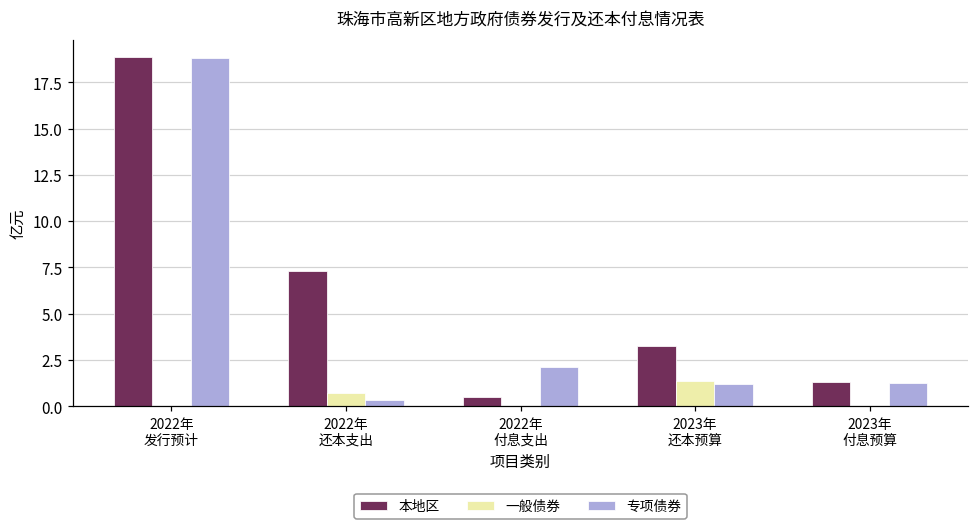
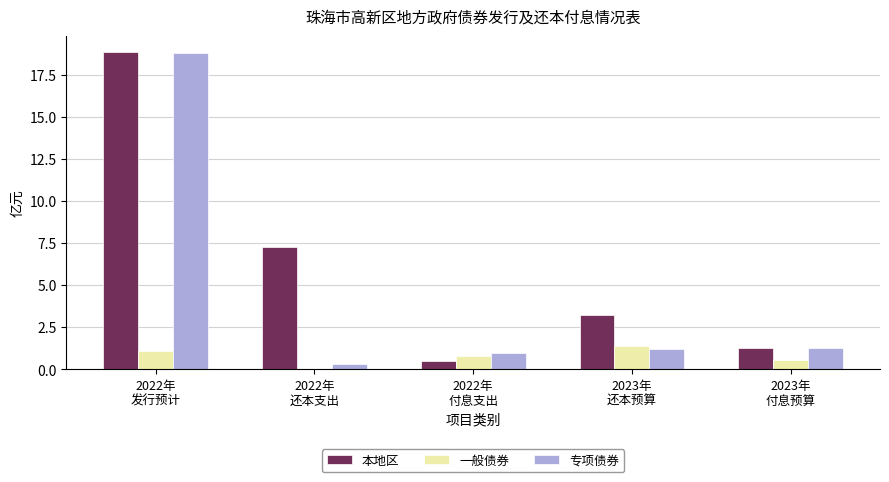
  {
    "本地区": {
      "2022年 发行预计": 18.9,
      "2022年 还本支出": 7.3,
      "2022年 付息支出": 0.5,
      "2023年 还本预算": 3.3,
      "2023年 付息预算": 1.3
    },
    "一般债券": {
-     "2022年 发行预计": 0.0,
-     "2022年 还本支出": 0.7,
-     "2022年 付息支出": 0.0,
+     "2022年 发行预计": 1.1,
+     "2022年 还本支出": 0.0,
+     "2022年 付息支出": 0.8,
      "2023年 还本预算": 1.4,
-     "2023年 付息预算": 0.0
+     "2023年 付息预算": 0.6
    },
    "专项债券": {
      "2022年 发行预计": 18.8,
      "2022年 还本支出": 0.3,
-     "2022年 付息支出": 2.1,
+     "2022年 付息支出": 1.0,
      "2023年 还本预算": 1.2,
      "2023年 付息预算": 1.3
    }
  }
